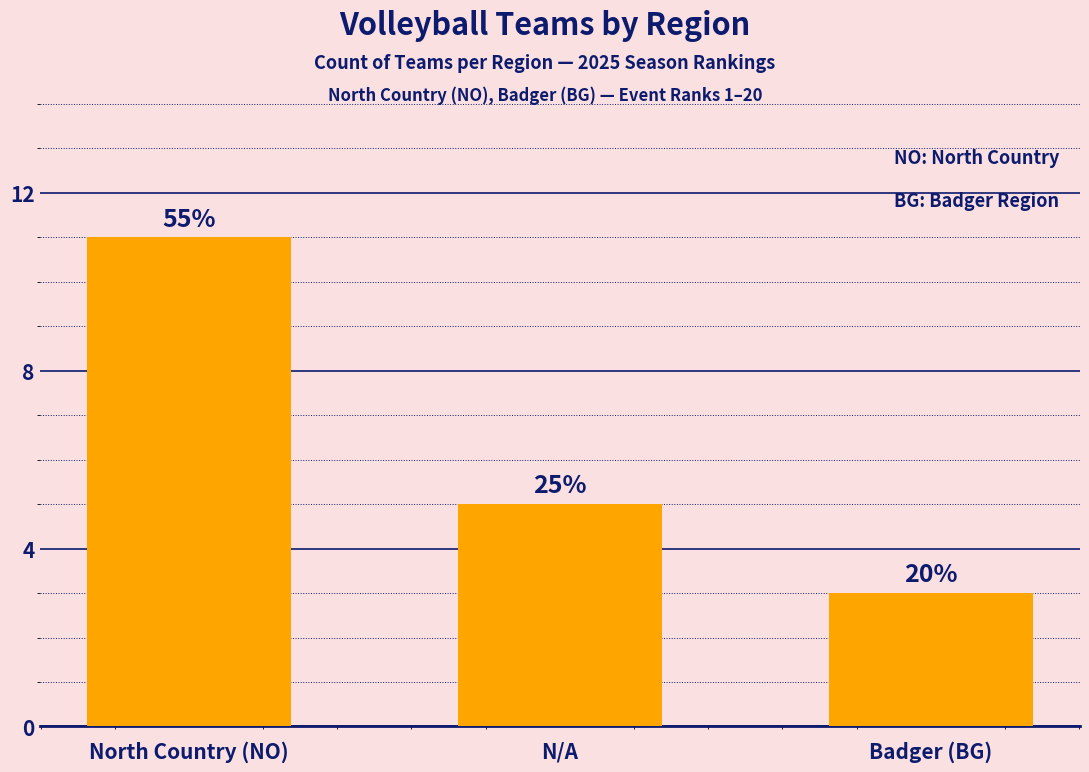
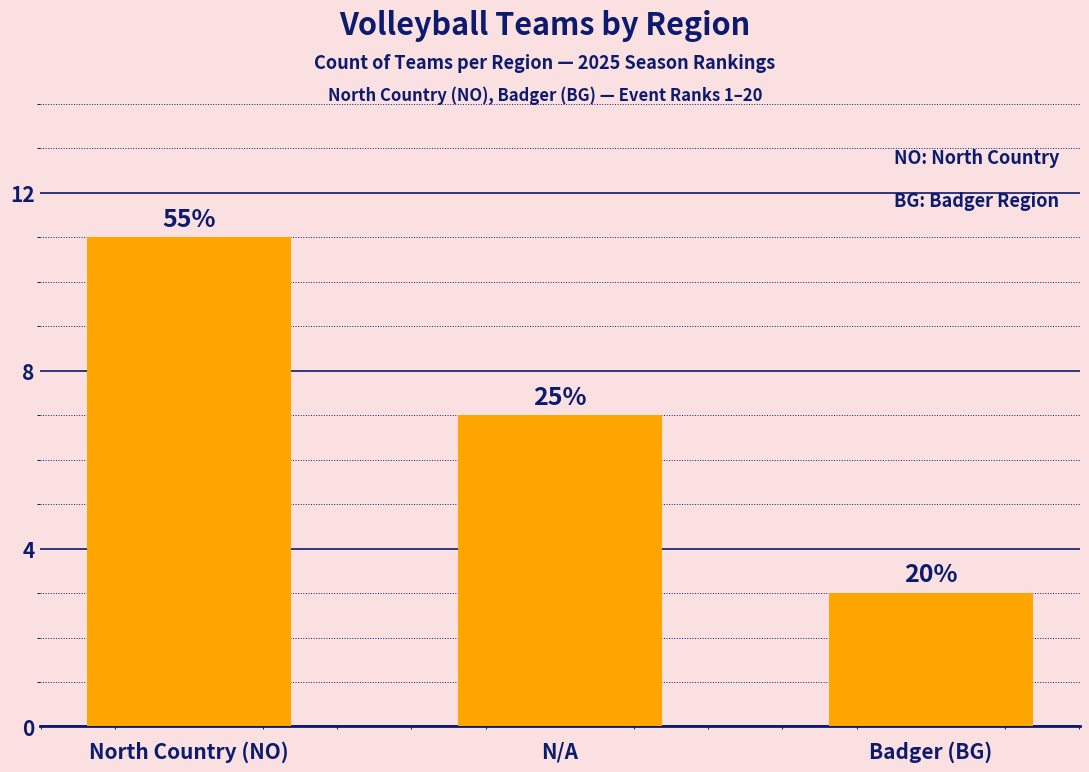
  {
-   "N/A": 5
+   "N/A": 7
  }
